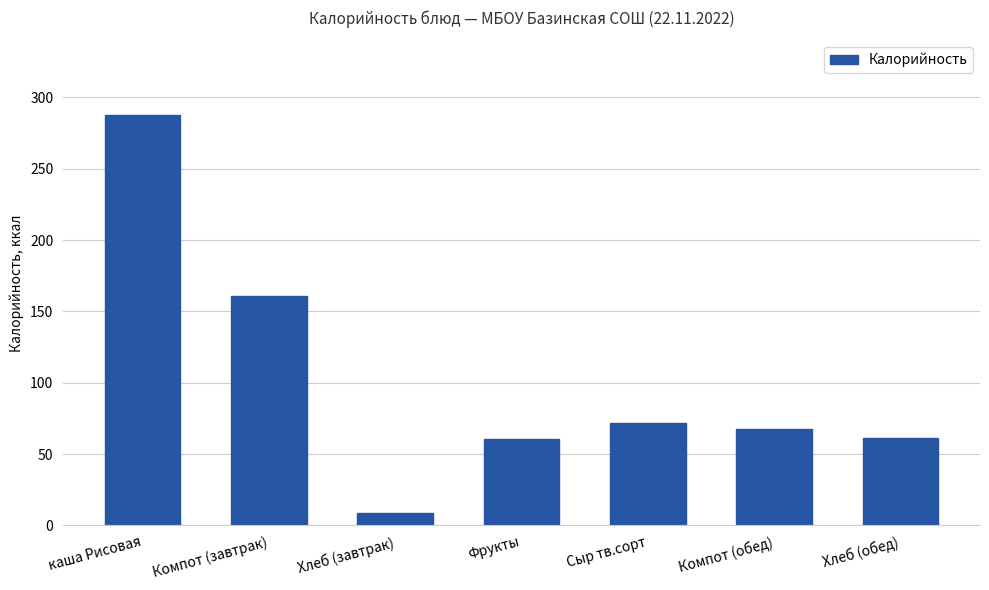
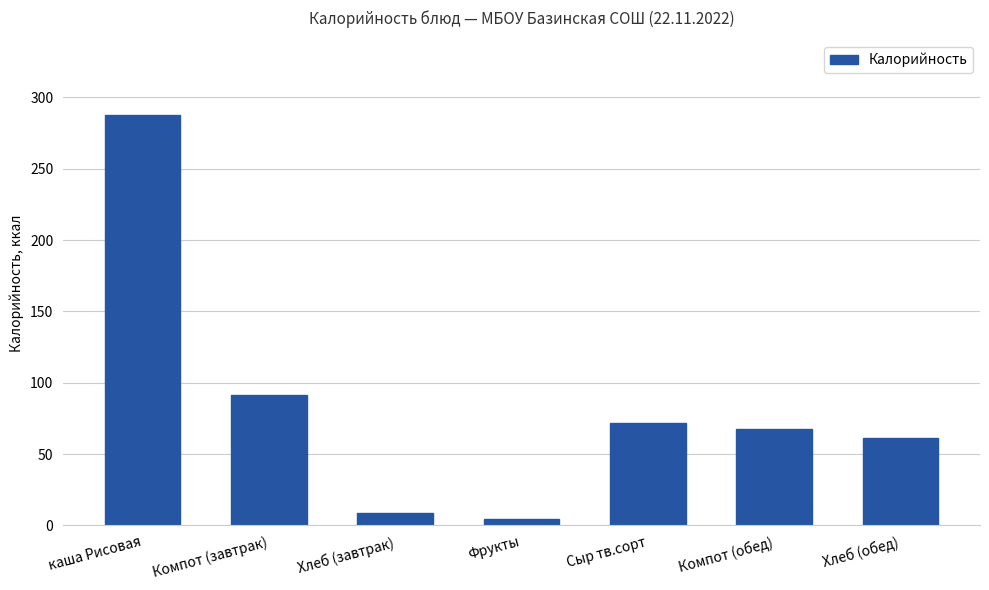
  {
    "каша Рисовая": 288,
-   "Компот (завтрак)": 161,
+   "Компот (завтрак)": 91,
    "Хлеб (завтрак)": 9,
-   "Фрукты": 61,
+   "Фрукты": 5,
    "Сыр тв.сорт": 72,
    "Компот (обед)": 68,
    "Хлеб (обед)": 61
  }
